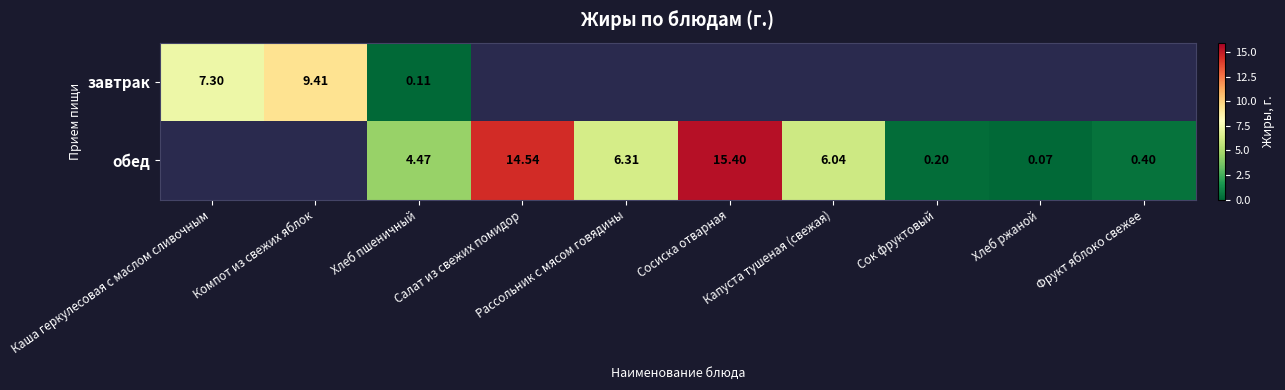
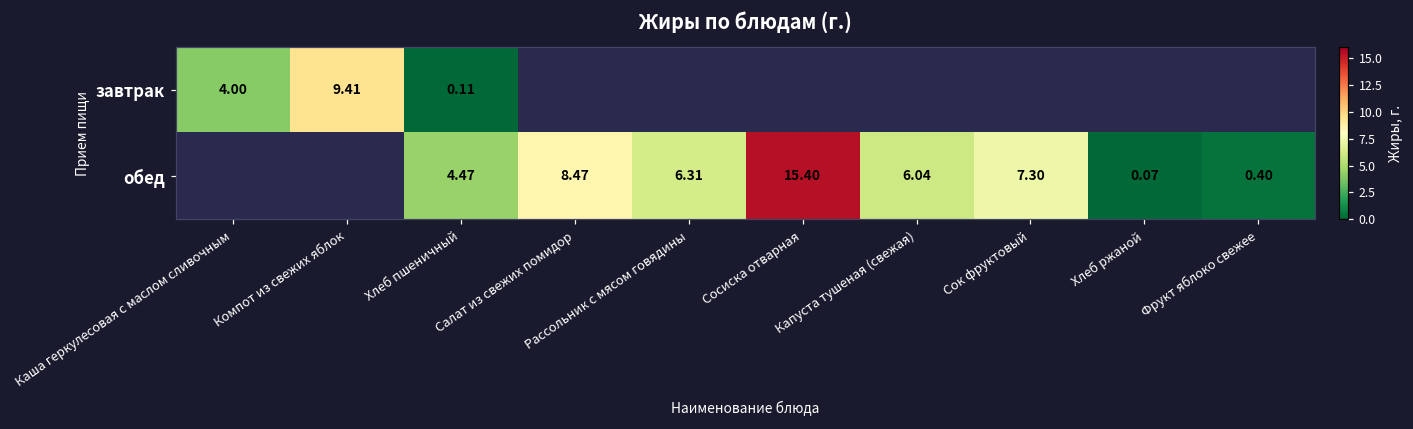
  {
    "завтрак": {
-     "Каша геркулесовая с маслом сливочным": 7.30,
+     "Каша геркулесовая с маслом сливочным": 4.00,
      "Компот из свежих яблок": 9.41,
      "Хлеб пшеничный": 0.11
    },
    "обед": {
      "Хлеб пшеничный": 4.47,
-     "Салат из свежих помидор": 14.54,
+     "Салат из свежих помидор": 8.47,
      "Рассольник с мясом говядины": 6.31,
      "Сосиска отварная": 15.40,
      "Капуста тушеная (свежая)": 6.04,
-     "Сок фруктовый": 0.20,
+     "Сок фруктовый": 7.30,
      "Хлеб ржаной": 0.07,
      "Фрукт яблоко свежее": 0.40
    }
  }
